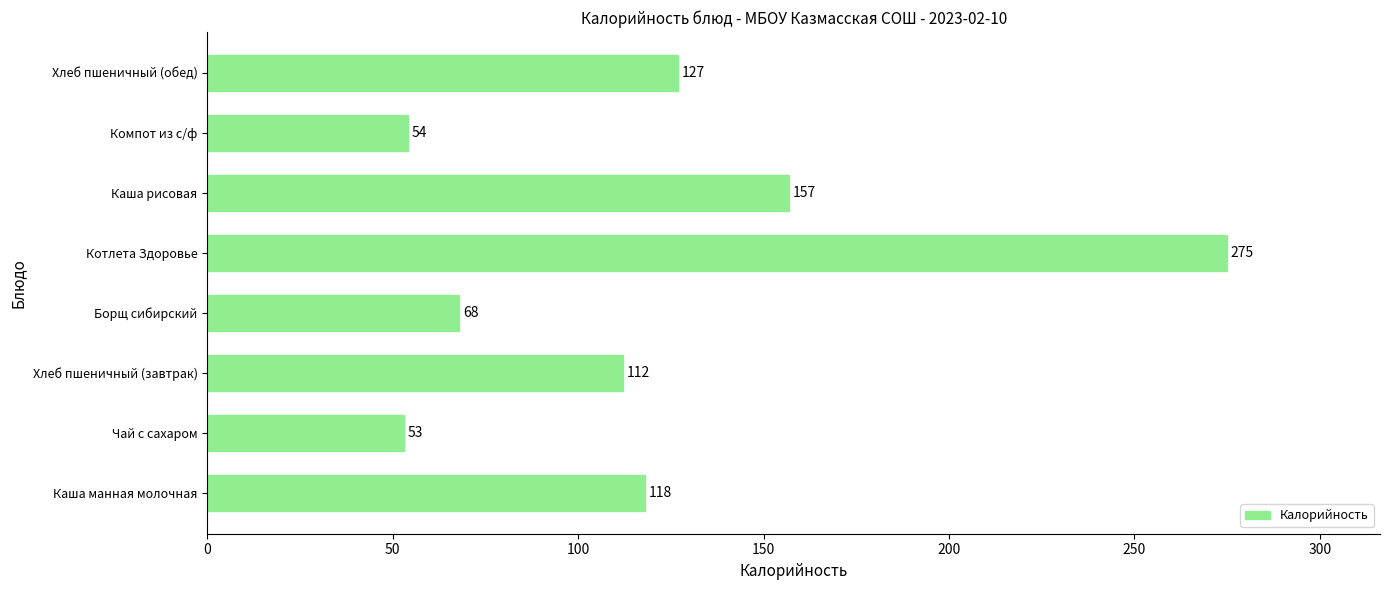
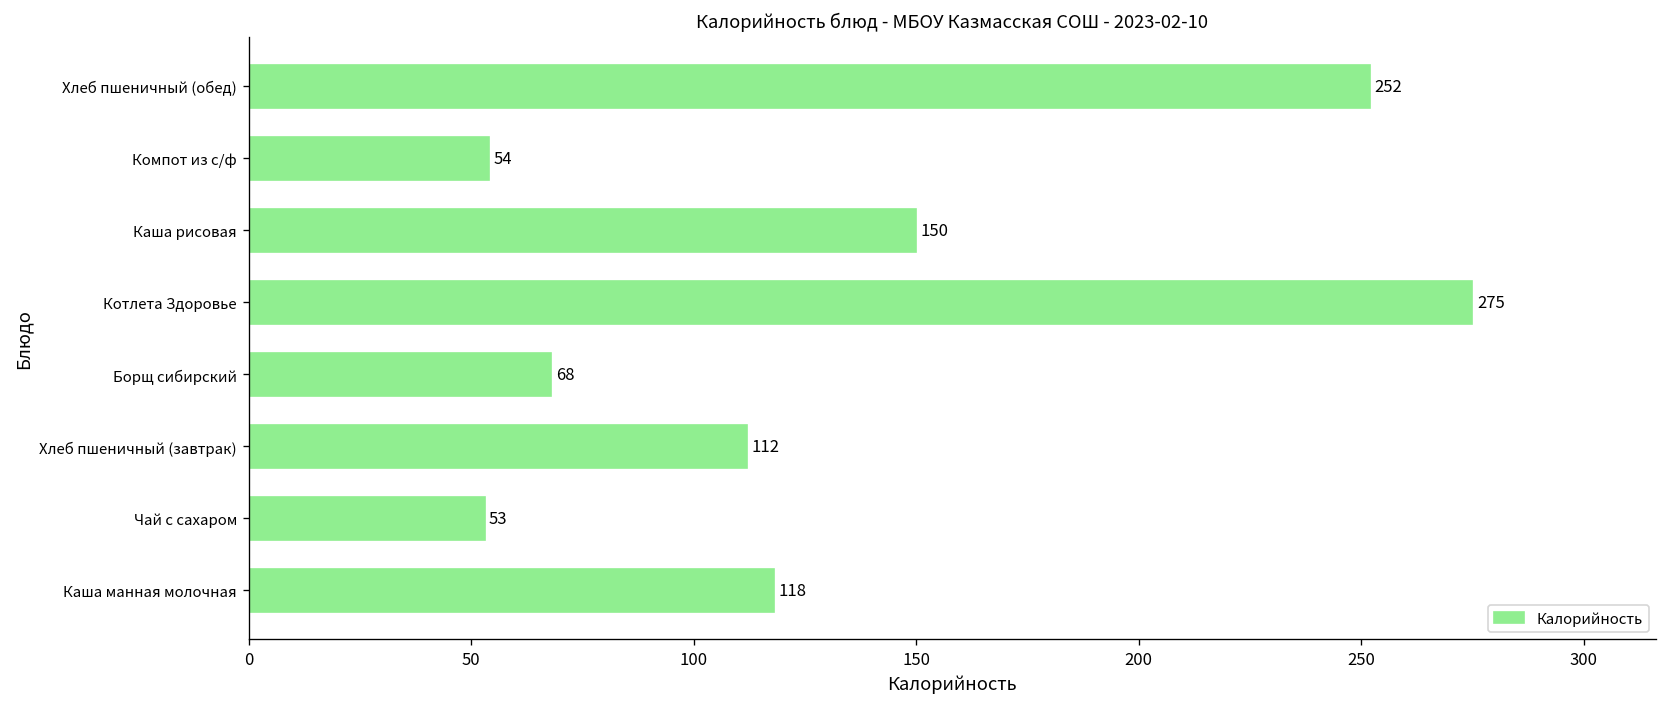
  {
-   "Хлеб пшеничный (обед)": 127,
+   "Хлеб пшеничный (обед)": 252,
    "Компот из с/ф": 54,
-   "Каша рисовая": 157,
+   "Каша рисовая": 150,
    "Котлета Здоровье": 275,
    "Борщ сибирский": 68,
    "Хлеб пшеничный (завтрак)": 112,
    "Чай с сахаром": 53,
    "Каша манная молочная": 118
  }
